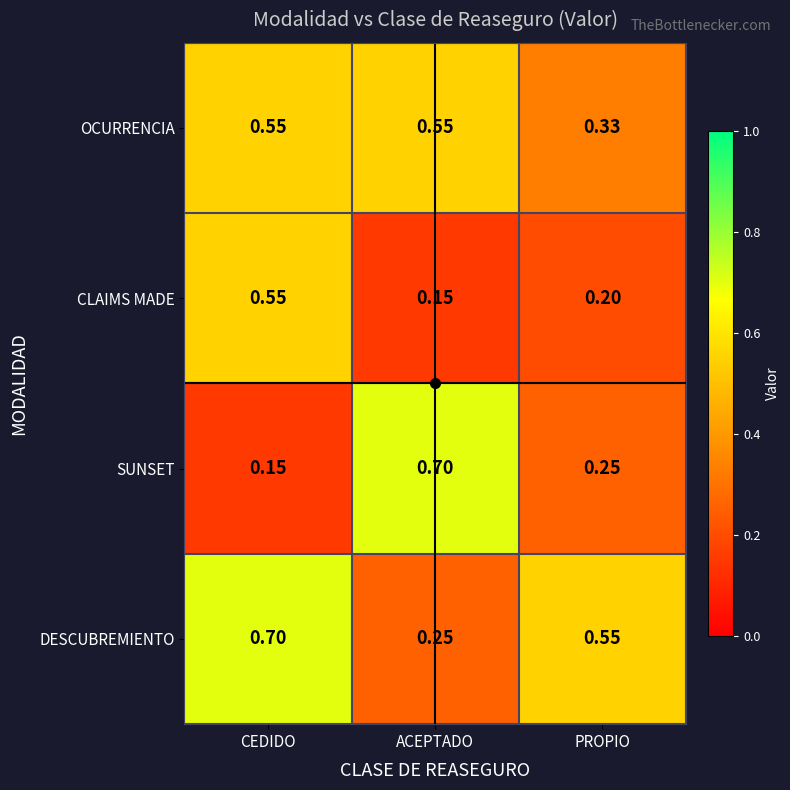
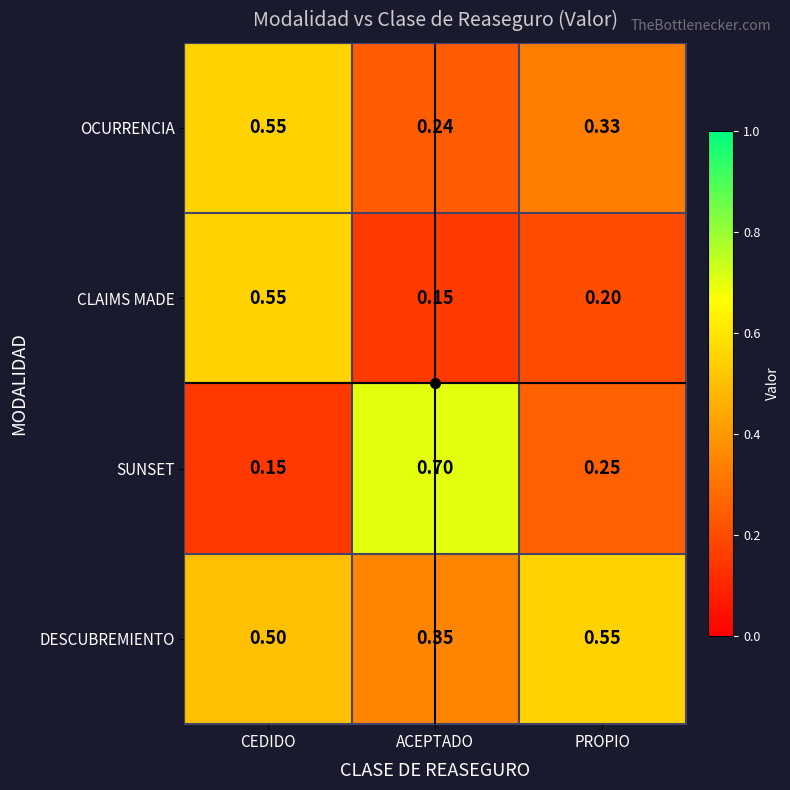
  {
    "OCURRENCIA": {
      "CEDIDO": 0.55,
-     "ACEPTADO": 0.55,
+     "ACEPTADO": 0.24,
      "PROPIO": 0.33
    },
    "CLAIMS MADE": {
      "CEDIDO": 0.55,
      "ACEPTADO": 0.15,
      "PROPIO": 0.20
    },
    "SUNSET": {
      "CEDIDO": 0.15,
      "ACEPTADO": 0.70,
      "PROPIO": 0.25
    },
    "DESCUBREMIENTO": {
-     "CEDIDO": 0.70,
-     "ACEPTADO": 0.25,
+     "CEDIDO": 0.50,
+     "ACEPTADO": 0.35,
      "PROPIO": 0.55
    }
  }
